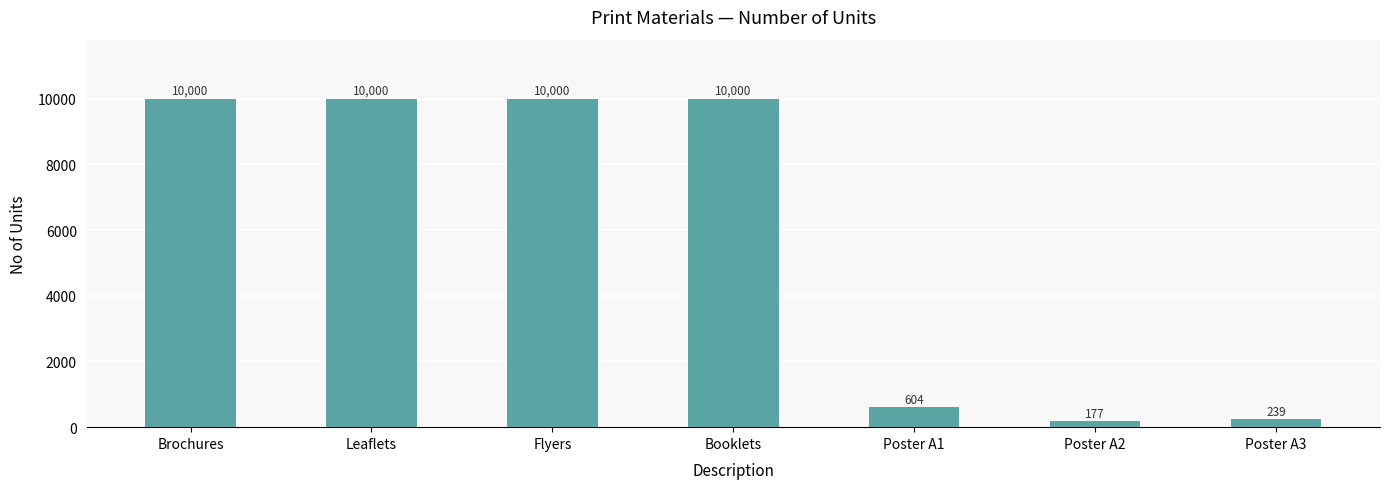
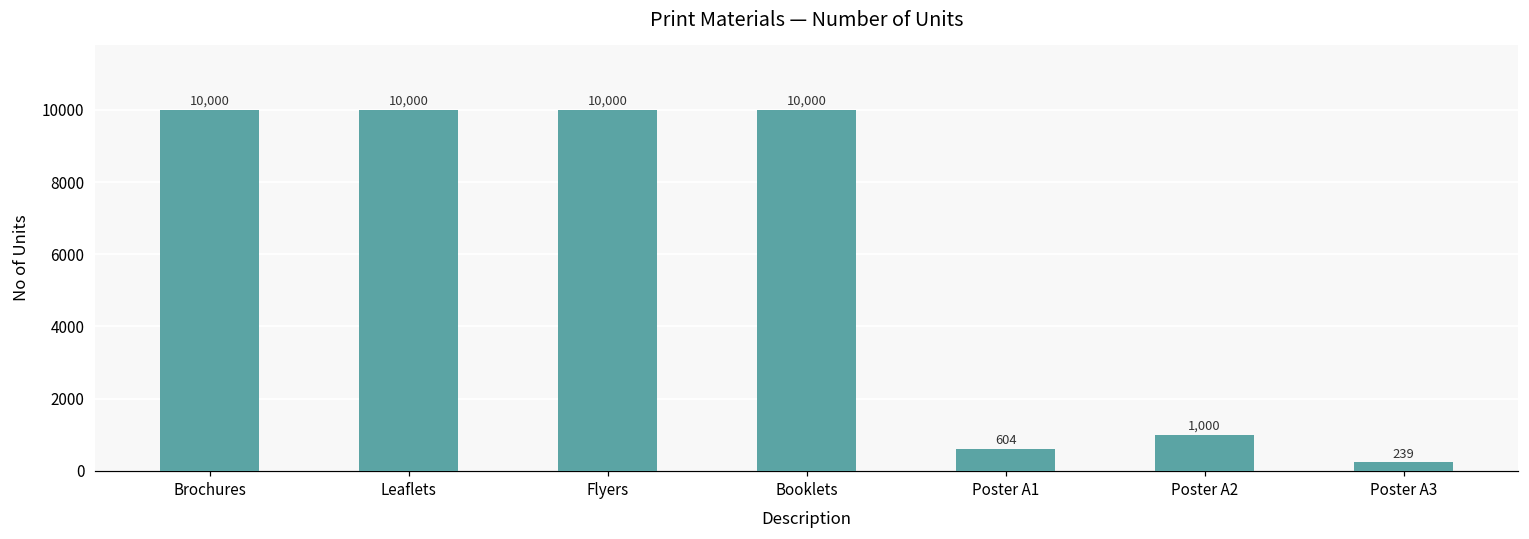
  {
    "Brochures": "10,000",
    "Leaflets": "10,000",
    "Flyers": "10,000",
    "Booklets": "10,000",
    "Poster A1": "604",
-   "Poster A2": "177",
+   "Poster A2": "1,000",
    "Poster A3": "239"
  }
